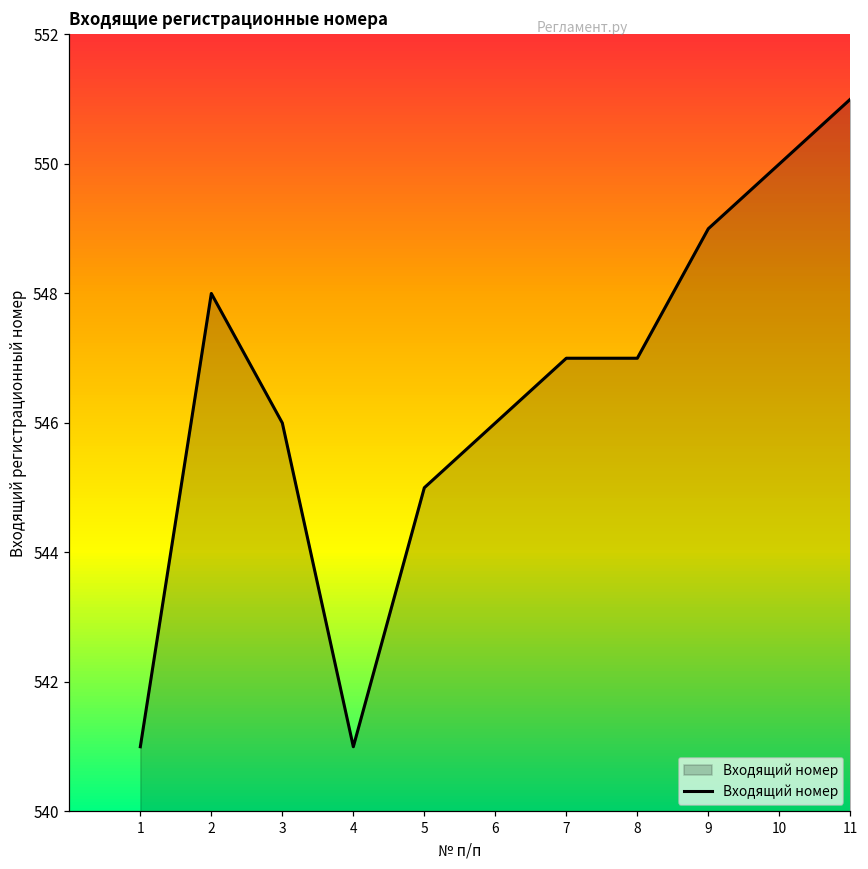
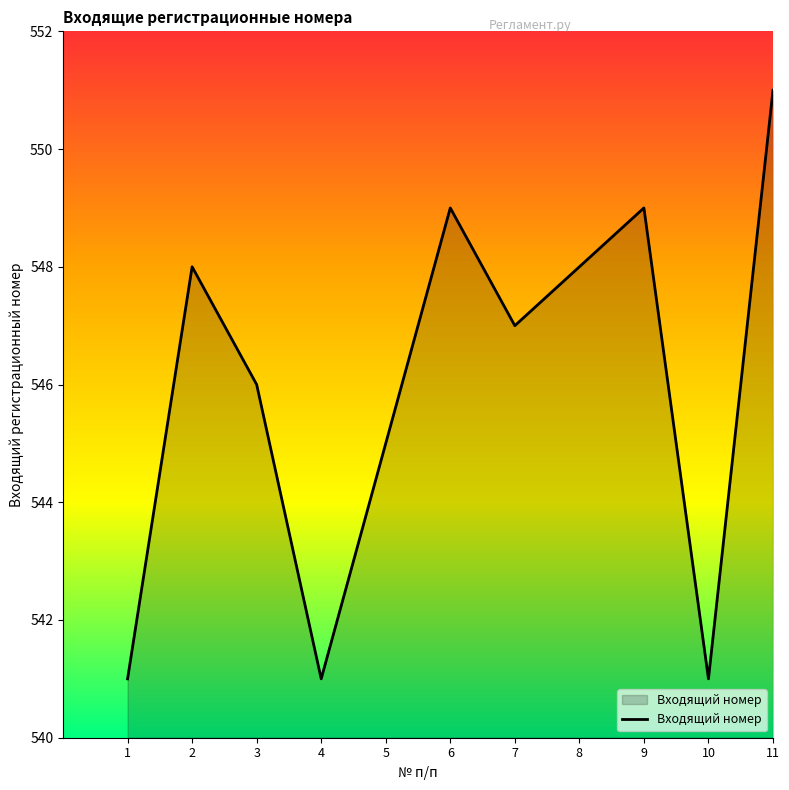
  {
    "1": 541,
    "2": 548,
    "3": 546,
    "4": 541,
    "5": 545,
-   "6": 546,
+   "6": 549,
    "7": 547,
-   "8": 547,
+   "8": 548,
    "9": 549,
-   "10": 550,
+   "10": 541,
    "11": 551
  }
